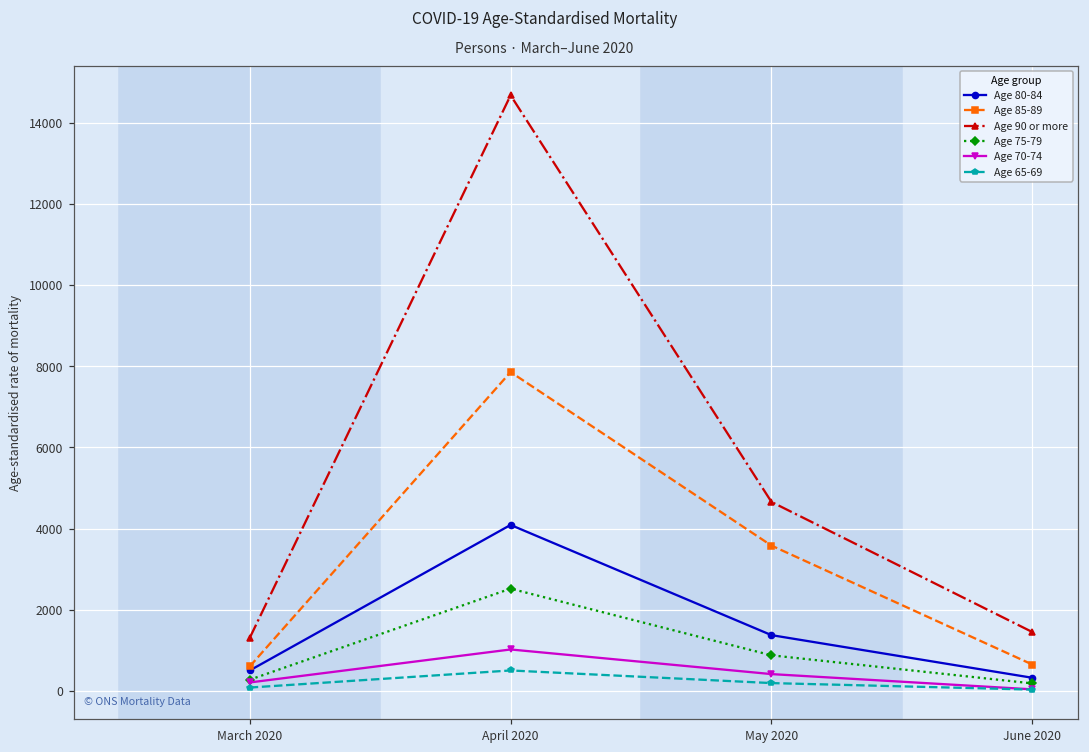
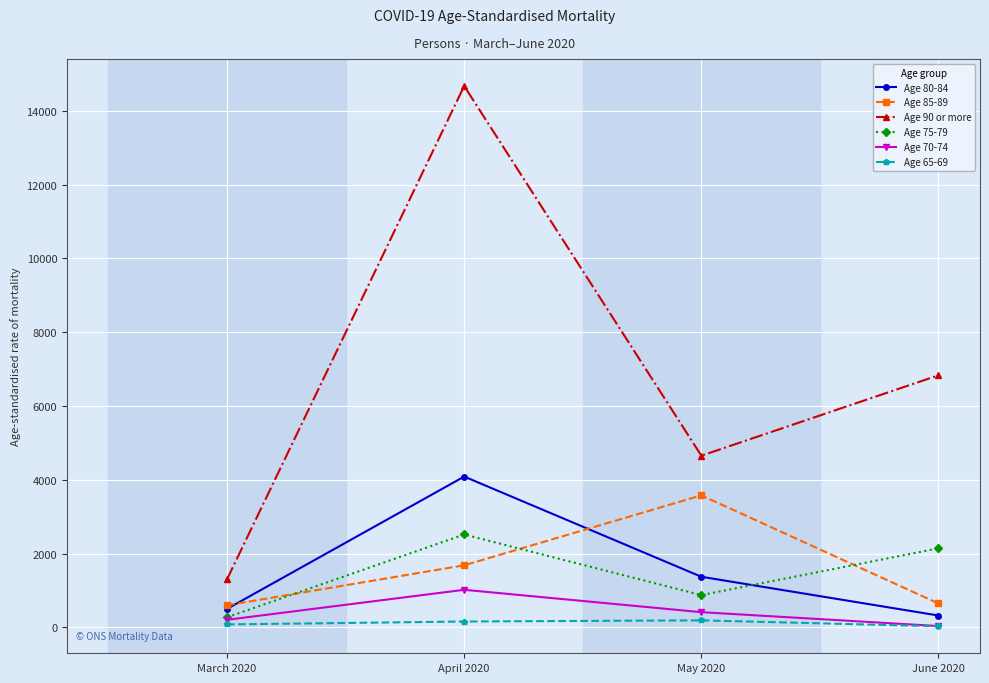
  {
    "Age 80-84": {
      "March 2020": 500,
      "April 2020": 4100,
      "May 2020": 1400,
      "June 2020": 300
    },
    "Age 85-89": {
      "March 2020": 600,
-     "April 2020": 7900,
+     "April 2020": 1700,
      "May 2020": 3600,
      "June 2020": 600
    },
    "Age 90 or more": {
      "March 2020": 1300,
      "April 2020": 14700,
      "May 2020": 4700,
-     "June 2020": 1500
+     "June 2020": 6800
    },
    "Age 75-79": {
      "April 2020": 2500,
      "May 2020": 900,
-     "June 2020": 200
+     "June 2020": 2100
    },
    "Age 70-74": {
      "April 2020": 1000,
      "May 2020": 400
    },
    "Age 65-69": {
      "March 2020": 100,
-     "April 2020": 500,
+     "April 2020": 200,
      "May 2020": 200
    }
  }
